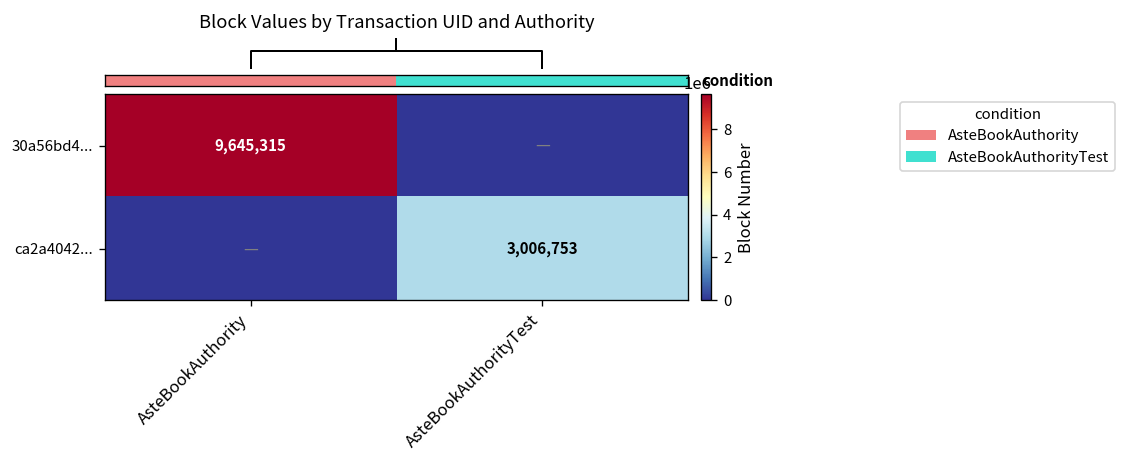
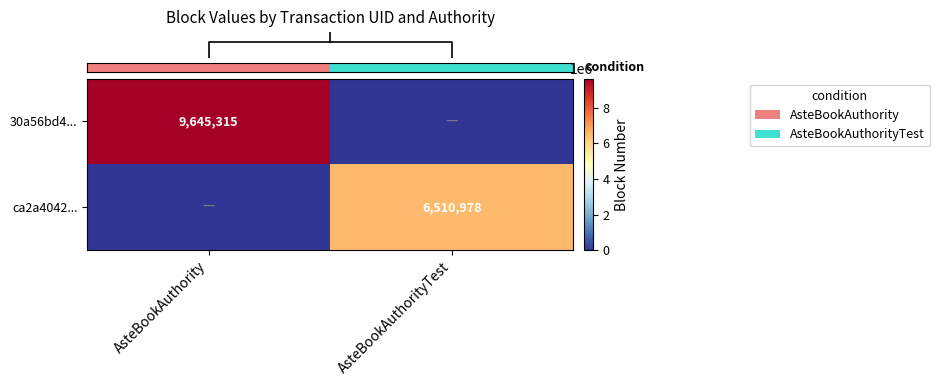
  {
    "30a56bd4...": {
      "AsteBookAuthority": "9,645,315"
    },
    "ca2a4042...": {
-     "AsteBookAuthorityTest": "3,006,753"
+     "AsteBookAuthorityTest": "6,510,978"
    }
  }
